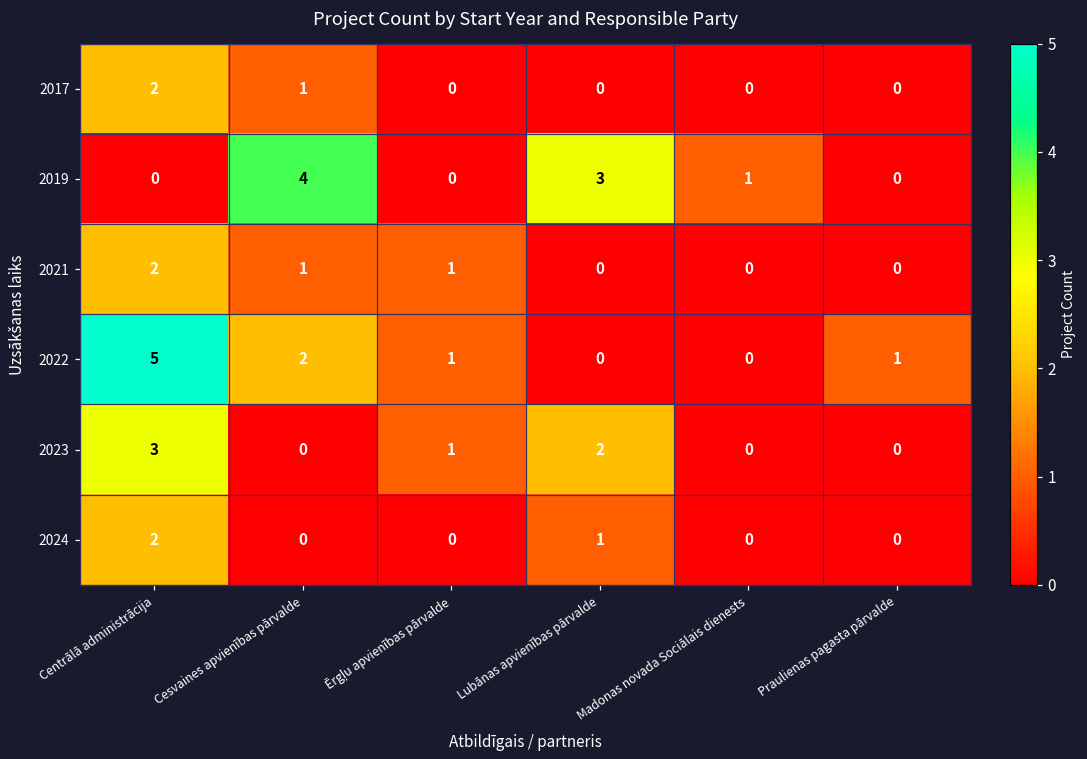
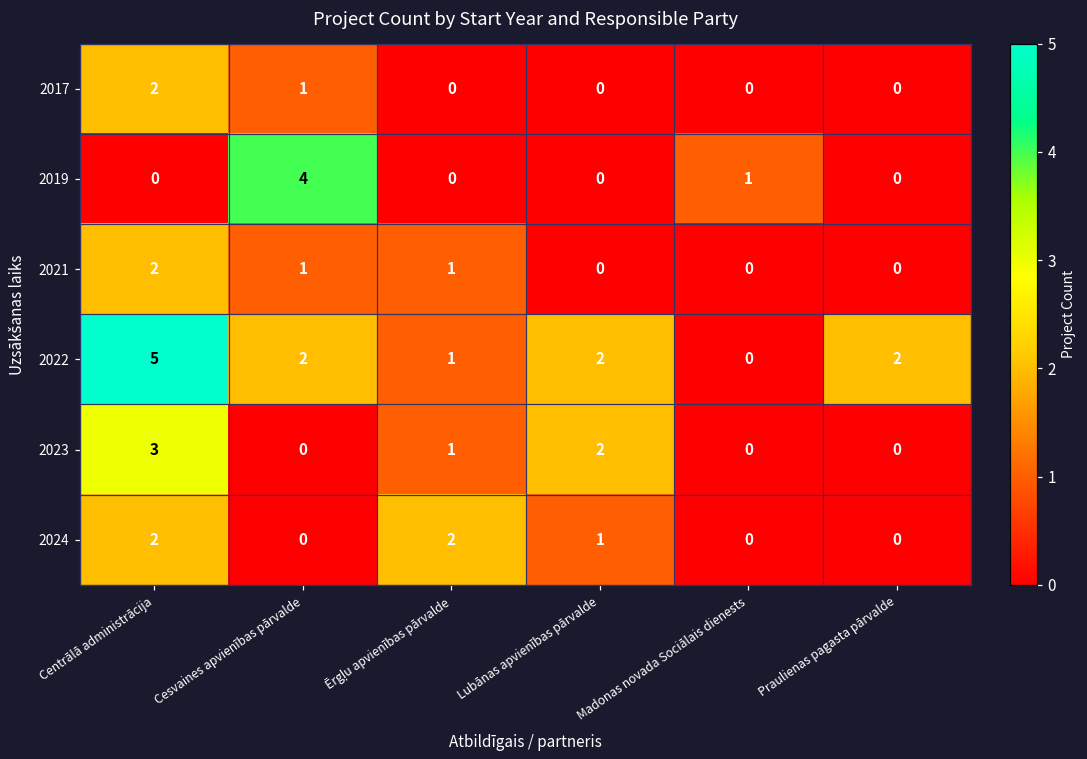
  {
    "2017": {
      "Centrālā administrācija": 2,
      "Cesvaines apvienības pārvalde": 1,
      "Ērgļu apvienības pārvalde": 0,
      "Lubānas apvienības pārvalde": 0,
      "Madonas novada Sociālais dienests": 0,
      "Praulienas pagasta pārvalde": 0
    },
    "2019": {
      "Centrālā administrācija": 0,
      "Cesvaines apvienības pārvalde": 4,
      "Ērgļu apvienības pārvalde": 0,
-     "Lubānas apvienības pārvalde": 3,
+     "Lubānas apvienības pārvalde": 0,
      "Madonas novada Sociālais dienests": 1,
      "Praulienas pagasta pārvalde": 0
    },
    "2021": {
      "Centrālā administrācija": 2,
      "Cesvaines apvienības pārvalde": 1,
      "Ērgļu apvienības pārvalde": 1,
      "Lubānas apvienības pārvalde": 0,
      "Madonas novada Sociālais dienests": 0,
      "Praulienas pagasta pārvalde": 0
    },
    "2022": {
      "Centrālā administrācija": 5,
      "Cesvaines apvienības pārvalde": 2,
      "Ērgļu apvienības pārvalde": 1,
-     "Lubānas apvienības pārvalde": 0,
+     "Lubānas apvienības pārvalde": 2,
      "Madonas novada Sociālais dienests": 0,
-     "Praulienas pagasta pārvalde": 1
+     "Praulienas pagasta pārvalde": 2
    },
    "2023": {
      "Centrālā administrācija": 3,
      "Cesvaines apvienības pārvalde": 0,
      "Ērgļu apvienības pārvalde": 1,
      "Lubānas apvienības pārvalde": 2,
      "Madonas novada Sociālais dienests": 0,
      "Praulienas pagasta pārvalde": 0
    },
    "2024": {
      "Centrālā administrācija": 2,
      "Cesvaines apvienības pārvalde": 0,
-     "Ērgļu apvienības pārvalde": 0,
+     "Ērgļu apvienības pārvalde": 2,
      "Lubānas apvienības pārvalde": 1,
      "Madonas novada Sociālais dienests": 0,
      "Praulienas pagasta pārvalde": 0
    }
  }
